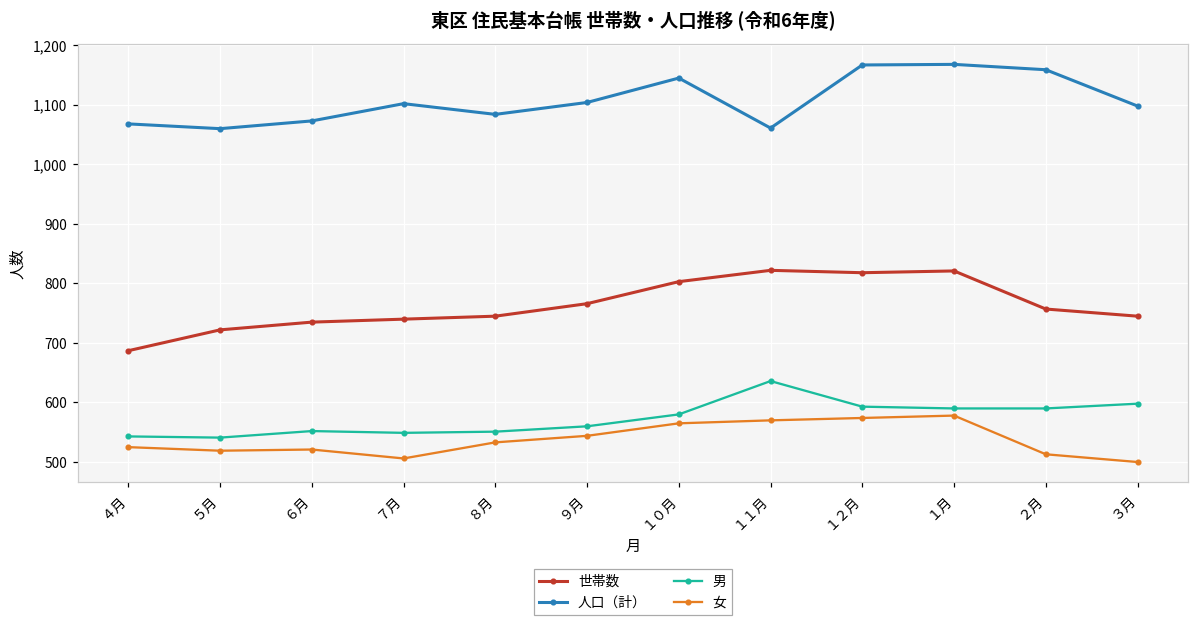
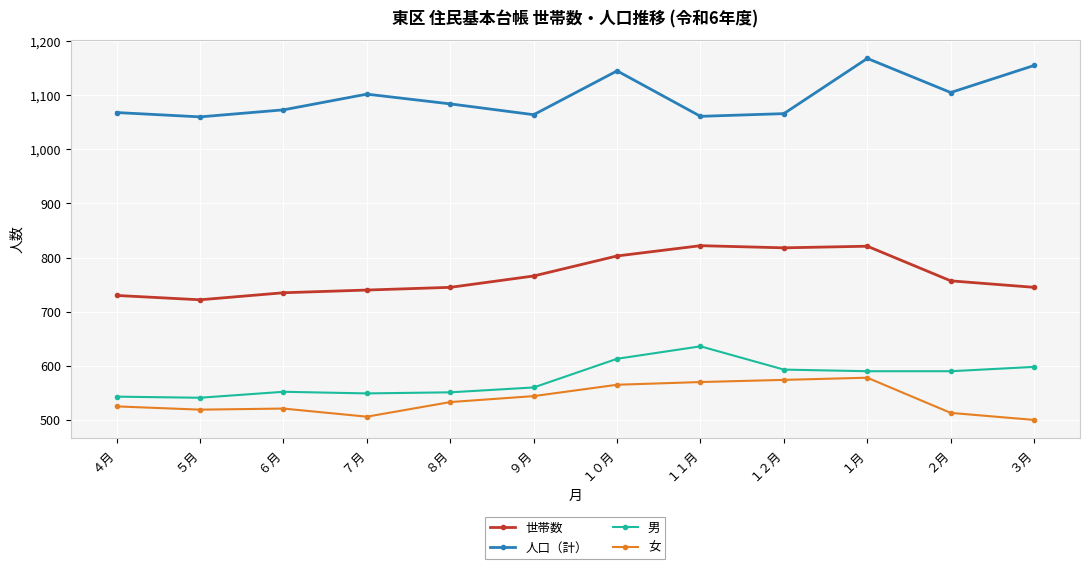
  {
    "世帯数": {
-     "４月": "690",
+     "４月": "730",
      "５月": "720",
      "６月": "740",
      "７月": "740",
      "８月": "750",
      "９月": "770",
      "１０月": "800",
      "１１月": "820",
      "１２月": "820",
      "１月": "820",
      "２月": "760",
      "３月": "750"
    },
    "人口（計）": {
      "４月": "1,070",
      "５月": "1,060",
      "６月": "1,070",
      "７月": "1,100",
      "８月": "1,080",
-     "９月": "1,100",
+     "９月": "1,060",
      "１０月": "1,150",
      "１１月": "1,060",
-     "１２月": "1,170",
+     "１２月": "1,070",
      "１月": "1,170",
-     "２月": "1,160",
-     "３月": "1,100"
+     "２月": "1,110",
+     "３月": "1,160"
    },
    "男": {
      "４月": "540",
      "５月": "540",
      "６月": "550",
      "７月": "550",
      "８月": "550",
      "９月": "560",
-     "１０月": "580",
+     "１０月": "610",
      "１１月": "640",
      "１２月": "590",
      "１月": "590",
      "２月": "590",
      "３月": "600"
    },
    "女": {
      "４月": "530",
      "５月": "520",
      "６月": "520",
      "７月": "510",
      "８月": "530",
      "９月": "540",
      "１０月": "570",
      "１１月": "570",
      "１２月": "570",
      "１月": "580",
      "２月": "510",
      "３月": "500"
    }
  }
